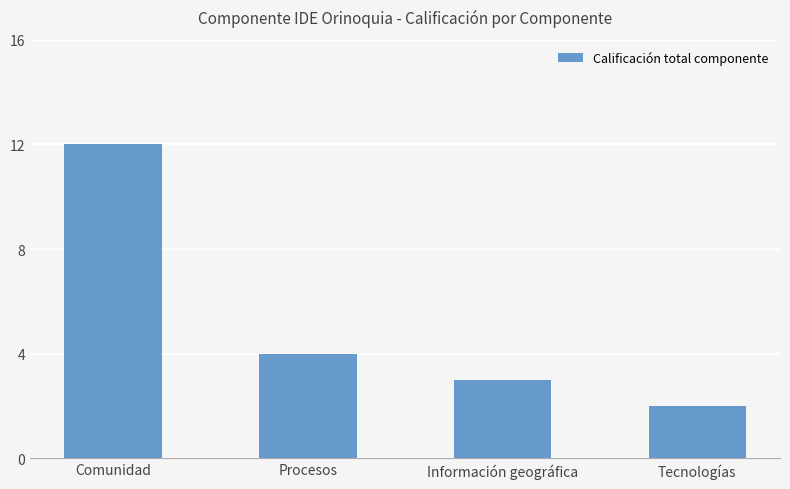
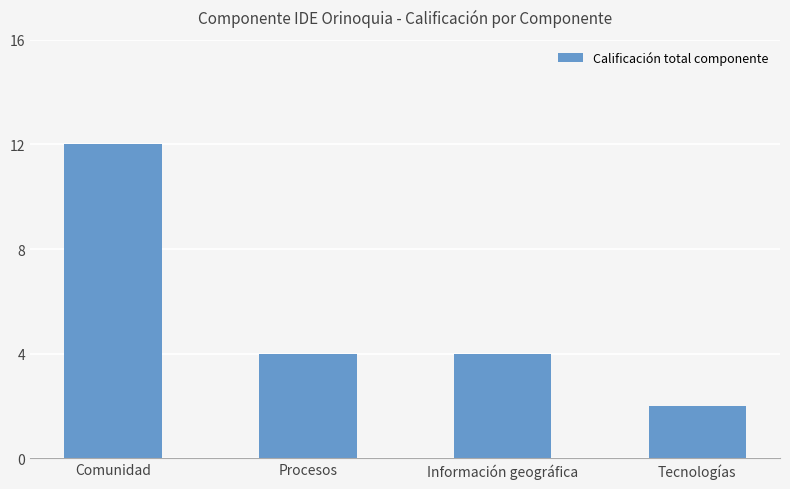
  {
    "Comunidad": 12,
    "Procesos": 4,
-   "Información geográfica": 3,
+   "Información geográfica": 4,
    "Tecnologías": 2
  }
